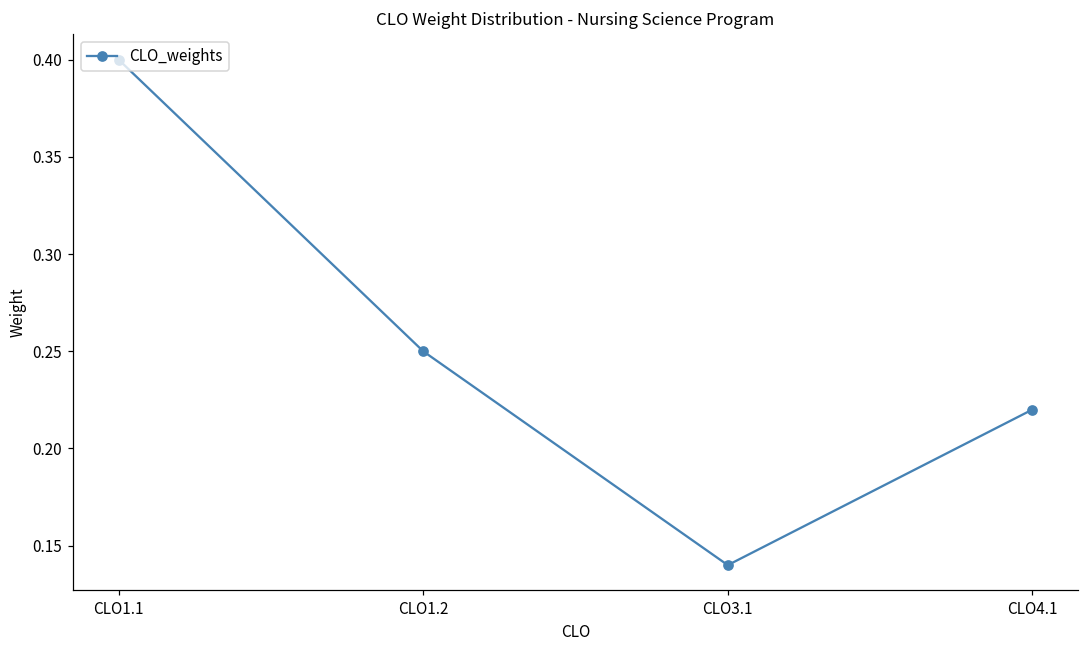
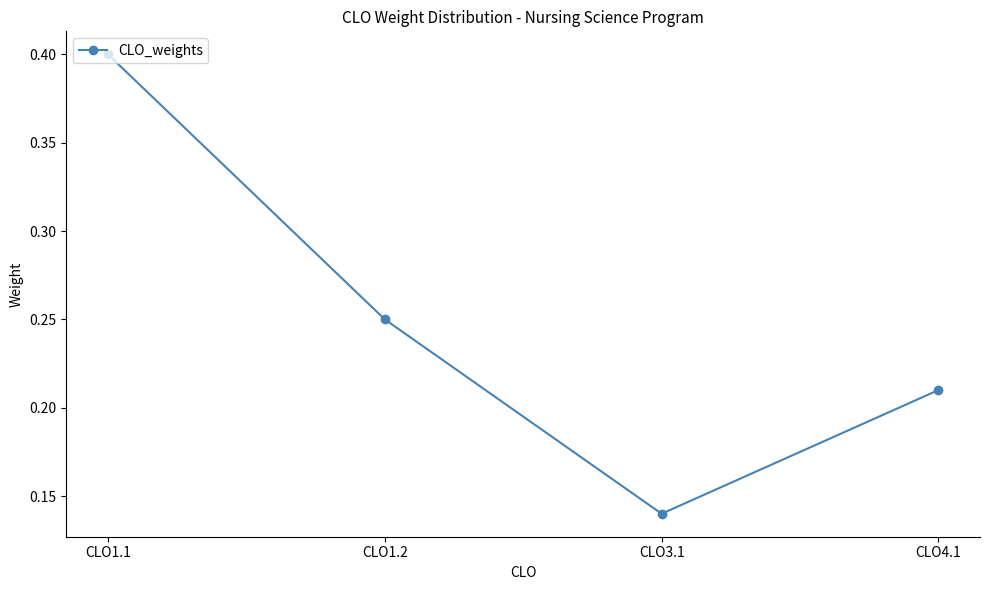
  {
    "CLO1.2": 0.25,
    "CLO3.1": 0.14,
-   "CLO4.1": 0.22
+   "CLO4.1": 0.21
  }
